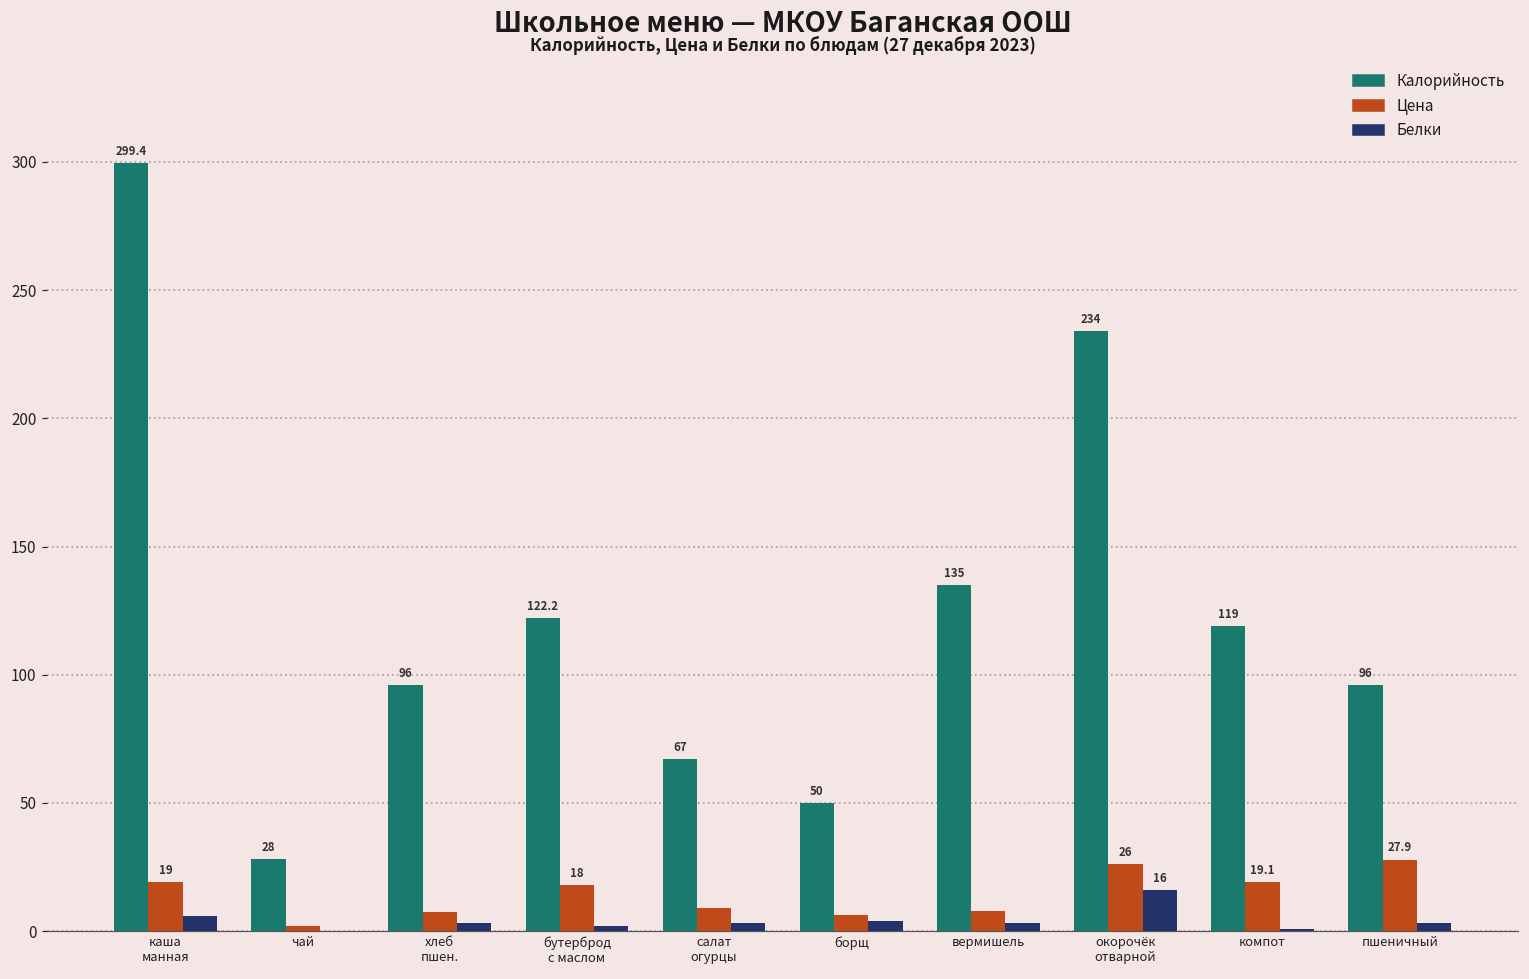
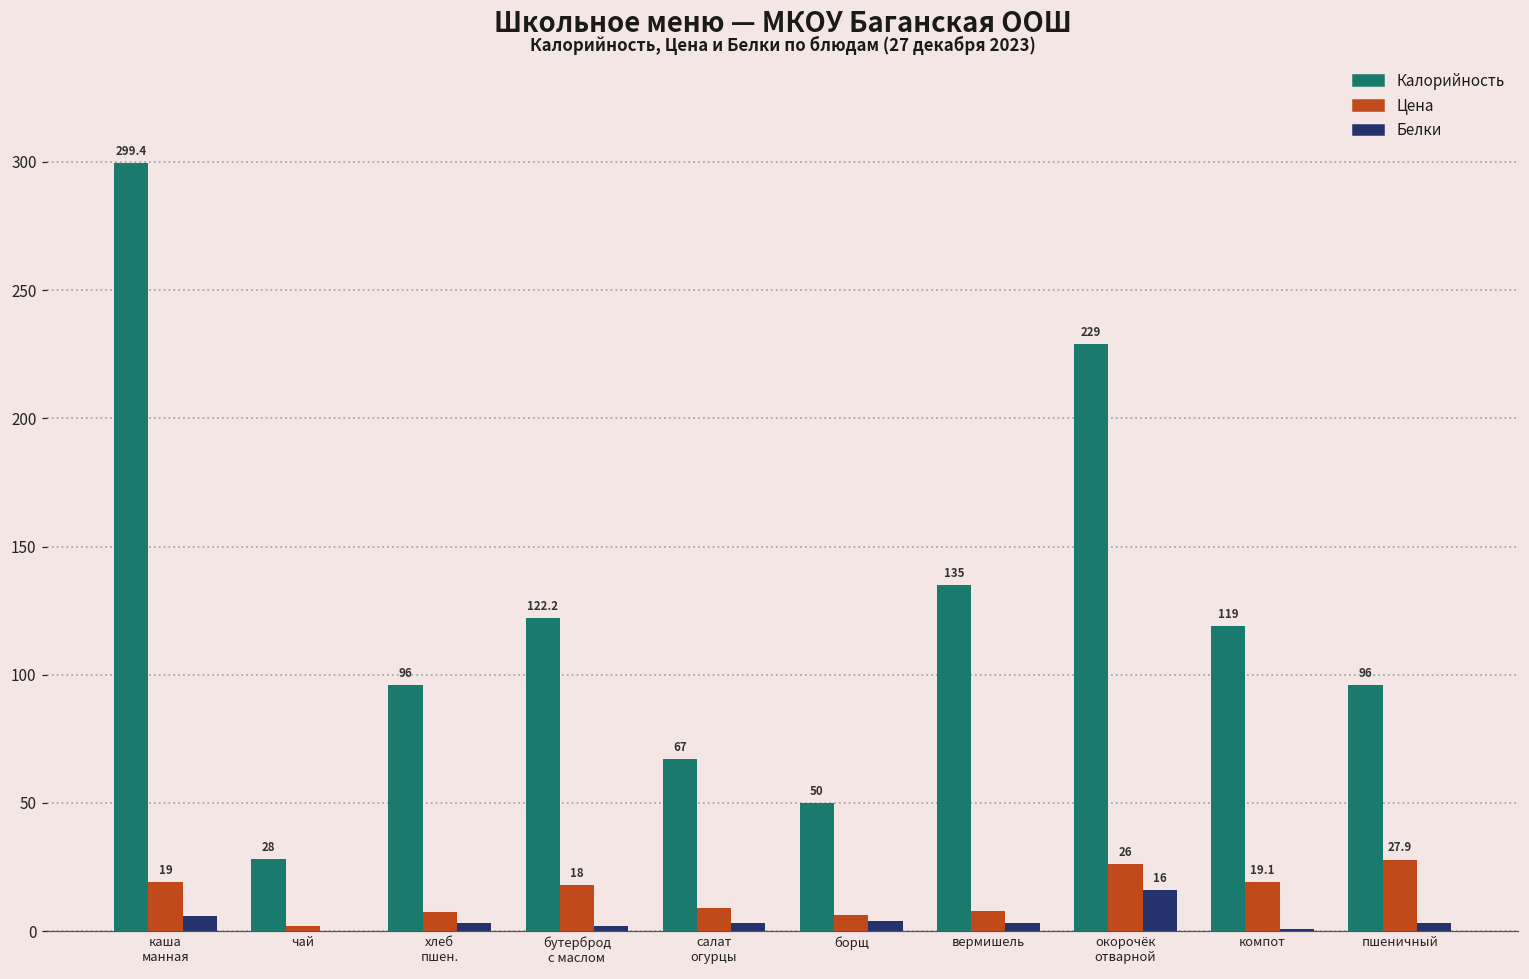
  {
    "Калорийность": {
      "каша манная": 299.4,
      "чай": 28,
      "хлеб пшен.": 96,
      "бутерброд с маслом": 122.2,
      "салат огурцы": 67,
      "борщ": 50,
      "вермишель": 135,
-     "окорочёк отварной": 234,
+     "окорочёк отварной": 229,
      "компот": 119,
      "пшеничный": 96
    },
    "Цена": {
      "каша манная": 19,
      "бутерброд с маслом": 18,
      "окорочёк отварной": 26,
      "компот": 19.1,
      "пшеничный": 27.9
    },
    "Белки": {
      "окорочёк отварной": 16
    }
  }
